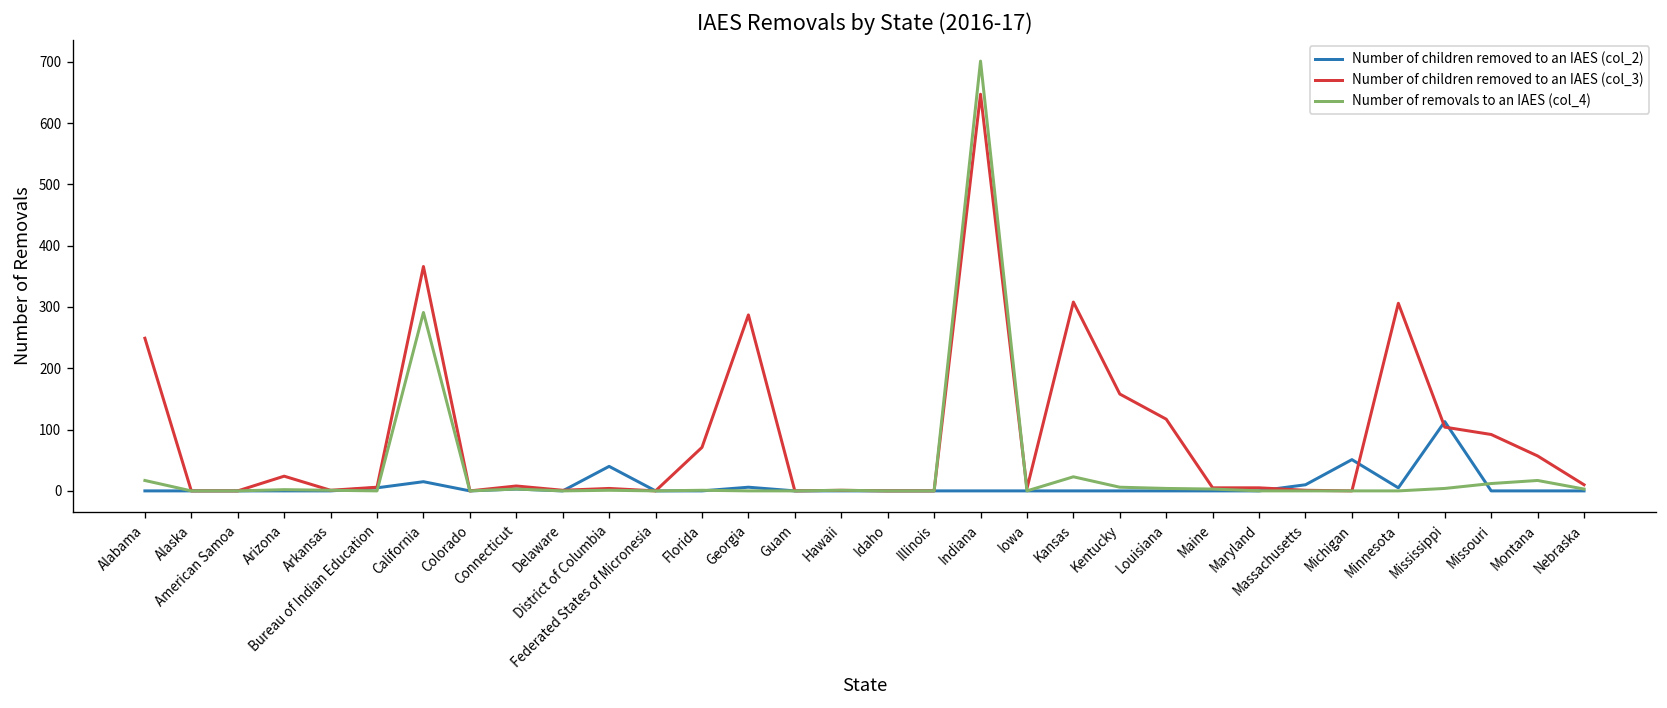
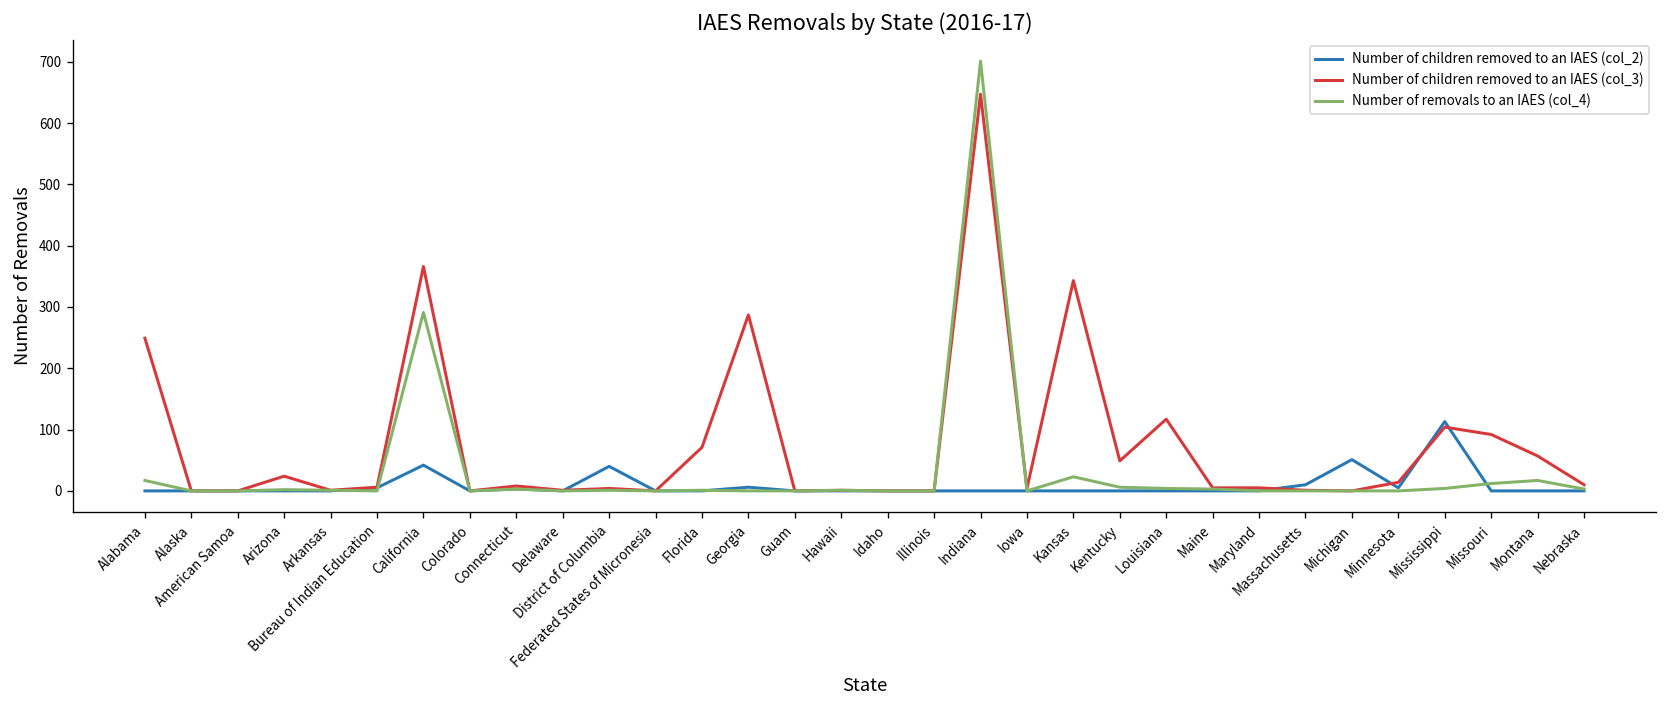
  {
    "Number of children removed to an IAES (col_2)": {
      "Alabama": 0,
-     "California": 20,
+     "California": 40,
      "District of Columbia": 40,
      "Georgia": 10,
      "Indiana": 0,
      "Kansas": 0,
      "Kentucky": 0,
      "Massachusetts": 10,
      "Michigan": 50,
      "Minnesota": 10,
      "Mississippi": 110,
      "Missouri": 0,
      "Montana": 0
    },
    "Number of children removed to an IAES (col_3)": {
      "Alabama": 250,
      "Arizona": 20,
      "California": 370,
      "Florida": 70,
      "Georgia": 290,
      "Indiana": 650,
-     "Kansas": 310,
-     "Kentucky": 160,
+     "Kansas": 340,
+     "Kentucky": 50,
      "Louisiana": 120,
      "Maryland": 10,
-     "Minnesota": 310,
+     "Minnesota": 10,
      "Mississippi": 100,
      "Missouri": 90,
      "Montana": 60,
      "Nebraska": 10
    },
    "Number of removals to an IAES (col_4)": {
      "Alabama": 20,
      "Bureau of Indian Education": 0,
      "California": 290,
      "Georgia": 0,
      "Indiana": 700,
      "Kansas": 20,
      "Kentucky": 10,
      "Minnesota": 0,
      "Mississippi": 0,
      "Missouri": 10,
      "Montana": 20
    }
  }
